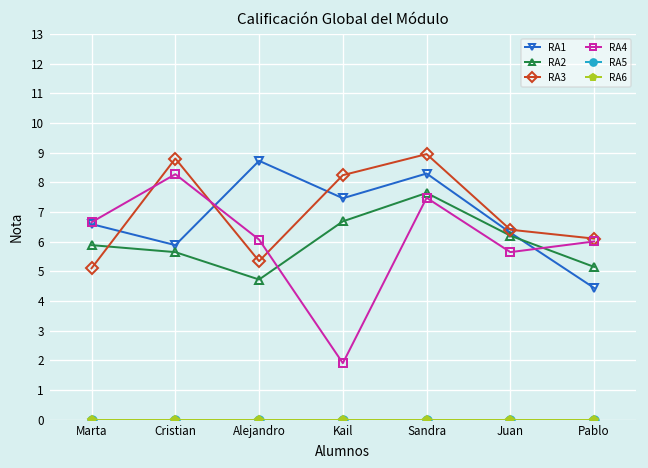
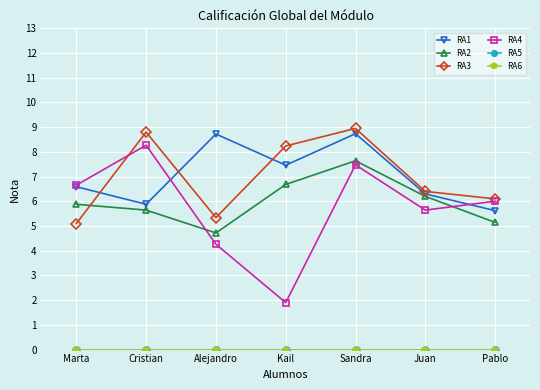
  {
    "RA1": {
      "Cristian": 5.9,
      "Alejandro": 8.7,
      "Kail": 7.5,
-     "Sandra": 8.3,
-     "Pablo": 4.4
+     "Sandra": 8.7,
+     "Pablo": 5.6
    },
    "RA2": {
      "Marta": 5.9,
      "Cristian": 5.6,
      "Alejandro": 4.7,
      "Kail": 6.7,
      "Sandra": 7.6,
      "Pablo": 5.1
    },
    "RA3": {
      "Marta": 5.1,
      "Cristian": 8.8,
      "Alejandro": 5.3,
      "Kail": 8.2,
      "Sandra": 9.0
    },
    "RA4": {
      "Cristian": 8.3,
-     "Alejandro": 6.1,
+     "Alejandro": 4.3,
      "Kail": 1.9,
      "Sandra": 7.5,
      "Juan": 5.6
    },
    "RA6": {
      "Marta": 0.0,
      "Cristian": 0.0,
      "Alejandro": 0.0,
      "Kail": 0.0,
      "Sandra": 0.0,
      "Juan": 0.0,
      "Pablo": 0.0
    }
  }
